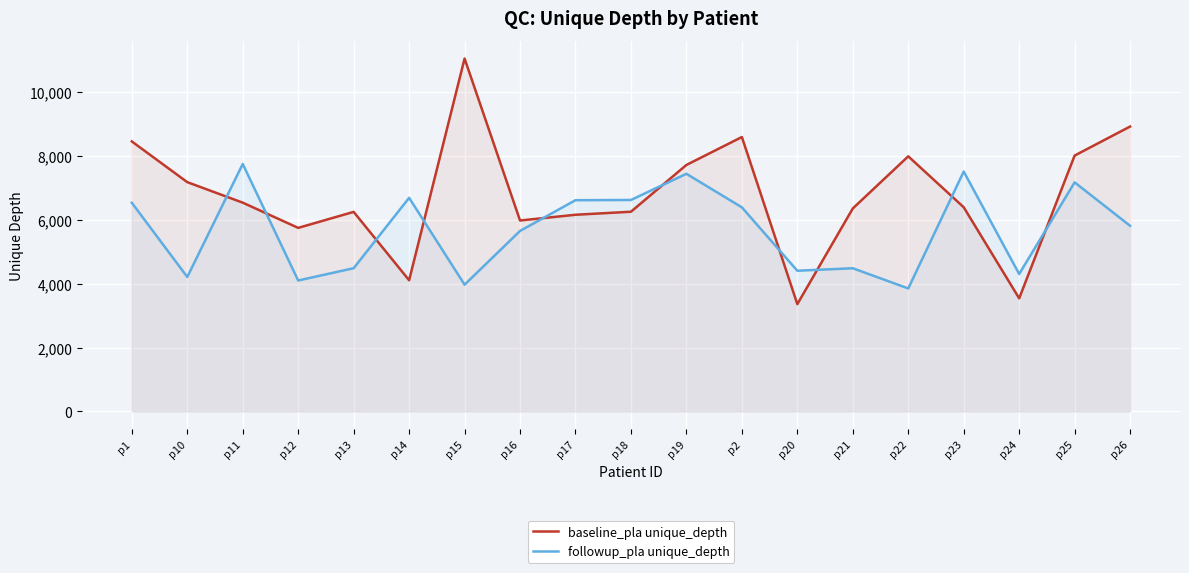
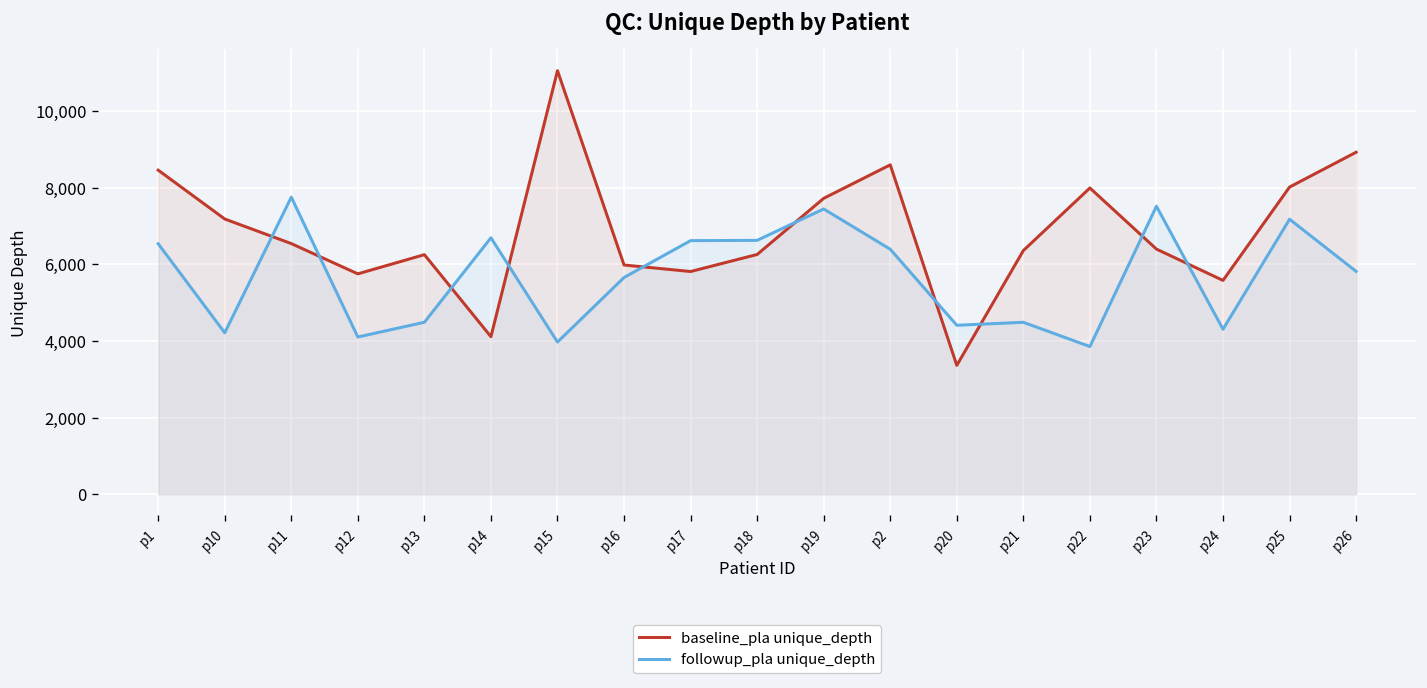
  {
    "baseline_pla unique_depth": {
      "p1": "8,500",
      "p10": "7,200",
      "p11": "6,500",
      "p12": "5,700",
      "p13": "6,300",
      "p14": "4,100",
      "p15": "11,100",
      "p16": "6,000",
-     "p17": "6,200",
+     "p17": "5,800",
      "p18": "6,300",
      "p19": "7,700",
      "p2": "8,600",
      "p20": "3,400",
      "p21": "6,400",
      "p22": "8,000",
      "p23": "6,400",
-     "p24": "3,500",
+     "p24": "5,600",
      "p25": "8,000",
      "p26": "8,900"
    },
    "followup_pla unique_depth": {
      "p1": "6,500",
      "p10": "4,200",
      "p11": "7,800",
      "p12": "4,100",
      "p13": "4,500",
      "p14": "6,700",
      "p15": "4,000",
      "p16": "5,700",
      "p17": "6,600",
      "p18": "6,600",
      "p19": "7,400",
      "p2": "6,400",
      "p20": "4,400",
      "p21": "4,500",
      "p22": "3,900",
      "p23": "7,500",
      "p24": "4,300",
      "p25": "7,200",
      "p26": "5,800"
    }
  }
